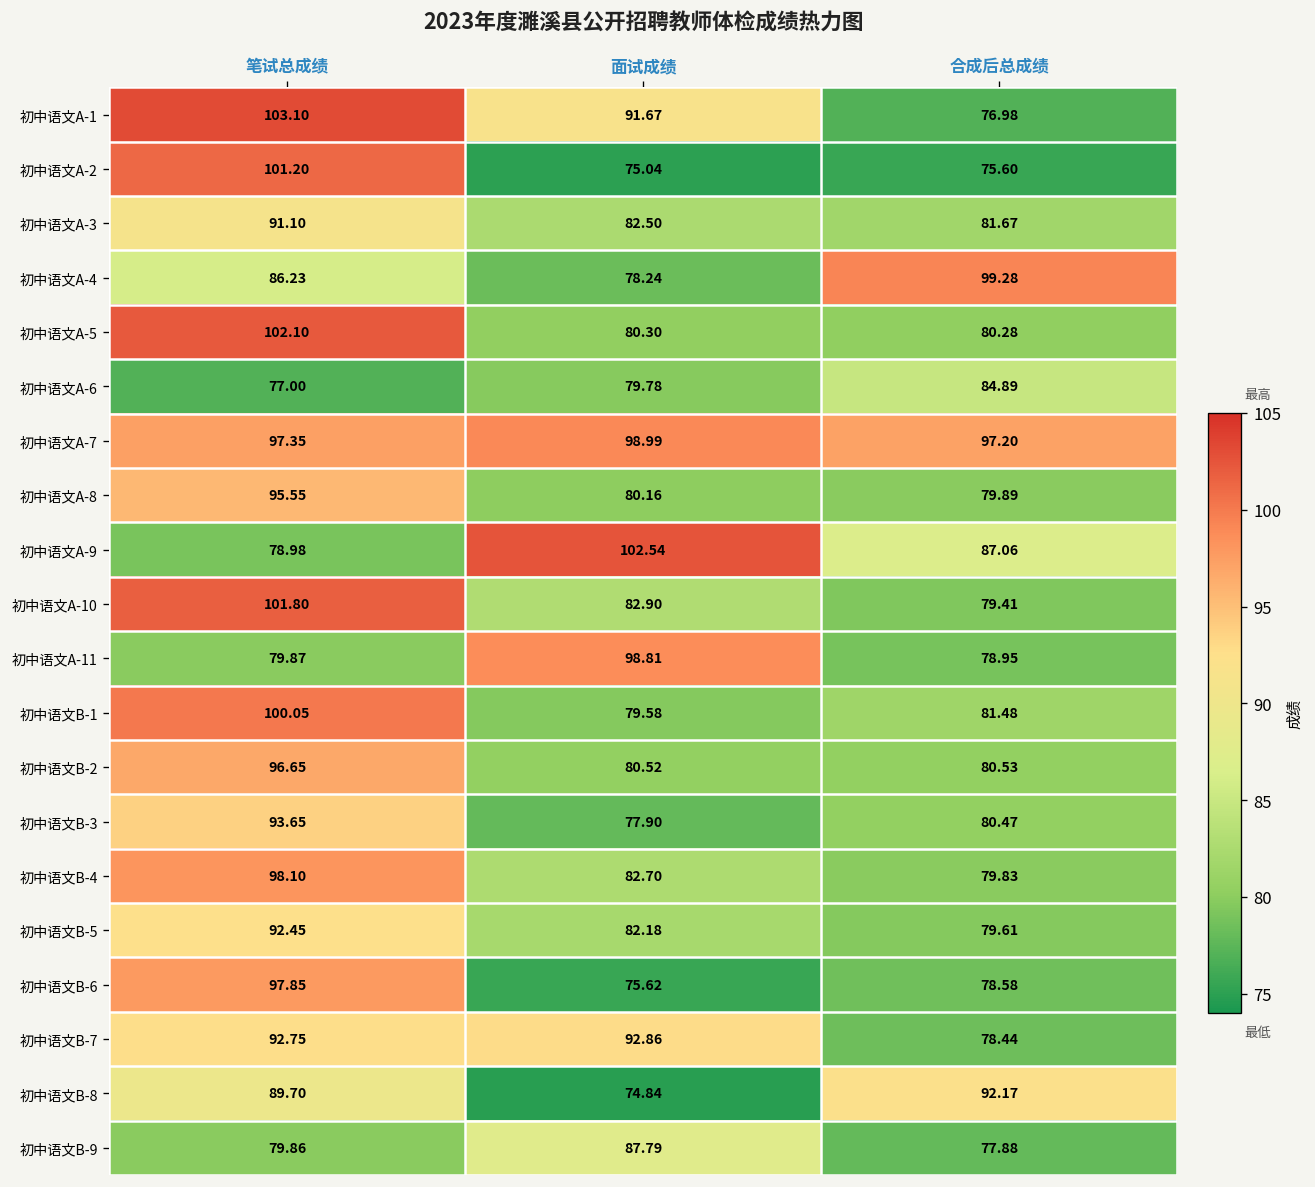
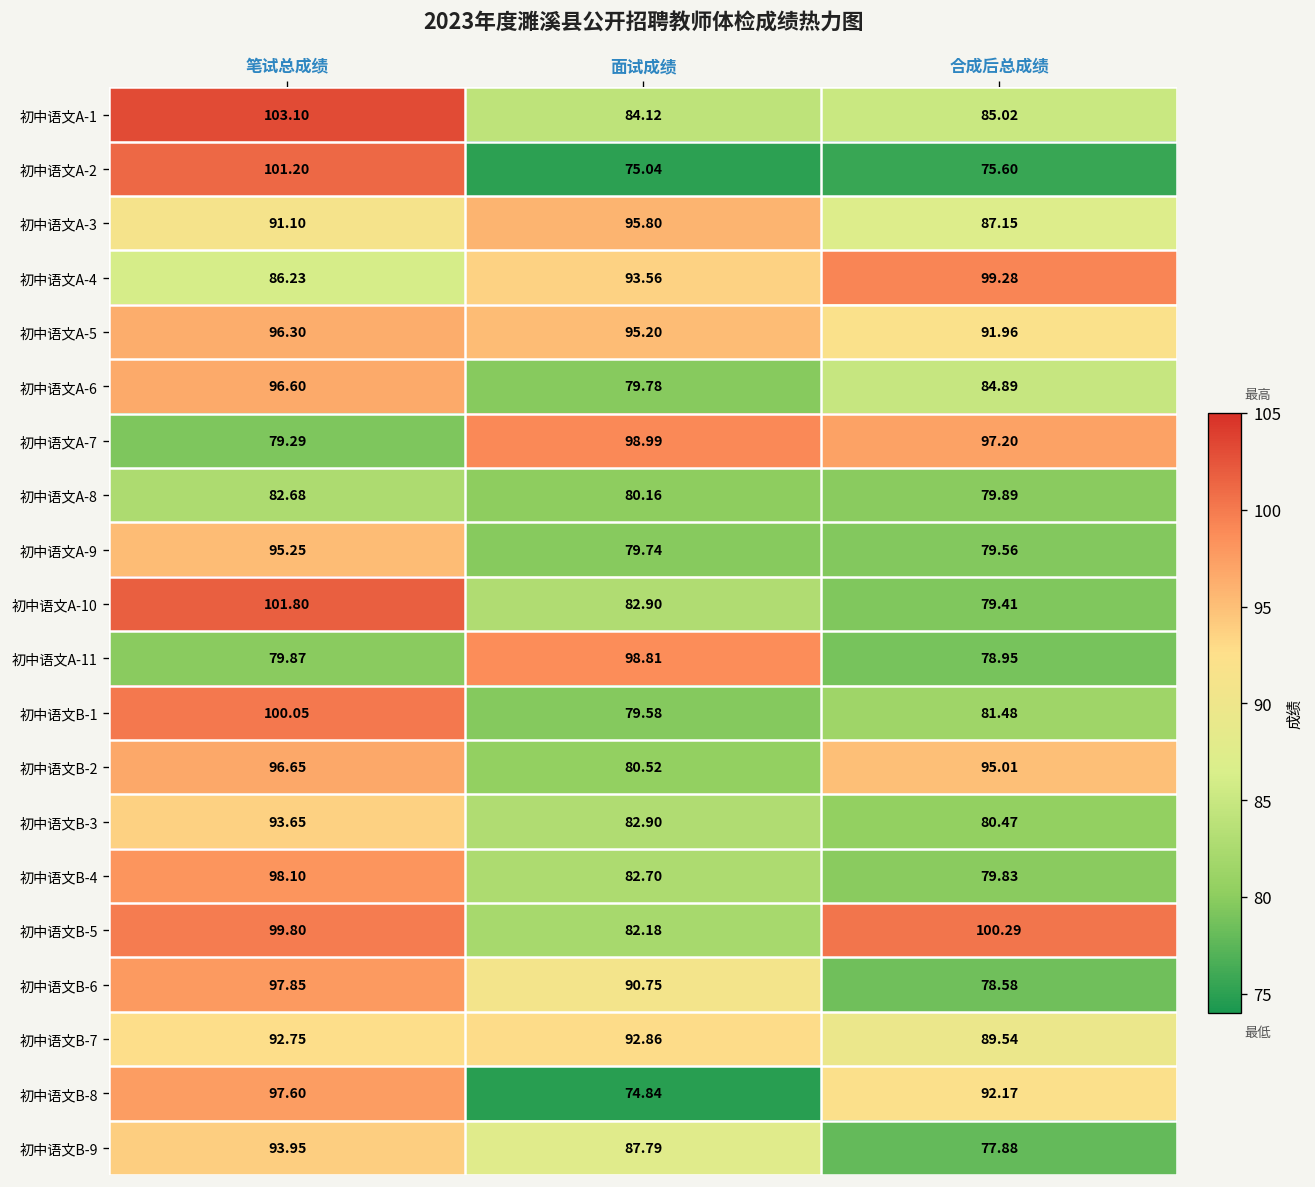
  {
    "初中语文A-1": {
      "笔试总成绩": 103.10,
-     "面试成绩": 91.67,
-     "合成后总成绩": 76.98
+     "面试成绩": 84.12,
+     "合成后总成绩": 85.02
    },
    "初中语文A-2": {
      "笔试总成绩": 101.20,
      "面试成绩": 75.04,
      "合成后总成绩": 75.60
    },
    "初中语文A-3": {
      "笔试总成绩": 91.10,
-     "面试成绩": 82.50,
-     "合成后总成绩": 81.67
+     "面试成绩": 95.80,
+     "合成后总成绩": 87.15
    },
    "初中语文A-4": {
      "笔试总成绩": 86.23,
-     "面试成绩": 78.24,
+     "面试成绩": 93.56,
      "合成后总成绩": 99.28
    },
    "初中语文A-5": {
-     "笔试总成绩": 102.10,
-     "面试成绩": 80.30,
-     "合成后总成绩": 80.28
+     "笔试总成绩": 96.30,
+     "面试成绩": 95.20,
+     "合成后总成绩": 91.96
    },
    "初中语文A-6": {
-     "笔试总成绩": 77.00,
+     "笔试总成绩": 96.60,
      "面试成绩": 79.78,
      "合成后总成绩": 84.89
    },
    "初中语文A-7": {
-     "笔试总成绩": 97.35,
+     "笔试总成绩": 79.29,
      "面试成绩": 98.99,
      "合成后总成绩": 97.20
    },
    "初中语文A-8": {
-     "笔试总成绩": 95.55,
+     "笔试总成绩": 82.68,
      "面试成绩": 80.16,
      "合成后总成绩": 79.89
    },
    "初中语文A-9": {
-     "笔试总成绩": 78.98,
-     "面试成绩": 102.54,
-     "合成后总成绩": 87.06
+     "笔试总成绩": 95.25,
+     "面试成绩": 79.74,
+     "合成后总成绩": 79.56
    },
    "初中语文A-10": {
      "笔试总成绩": 101.80,
      "面试成绩": 82.90,
      "合成后总成绩": 79.41
    },
    "初中语文A-11": {
      "笔试总成绩": 79.87,
      "面试成绩": 98.81,
      "合成后总成绩": 78.95
    },
    "初中语文B-1": {
      "笔试总成绩": 100.05,
      "面试成绩": 79.58,
      "合成后总成绩": 81.48
    },
    "初中语文B-2": {
      "笔试总成绩": 96.65,
      "面试成绩": 80.52,
-     "合成后总成绩": 80.53
+     "合成后总成绩": 95.01
    },
    "初中语文B-3": {
      "笔试总成绩": 93.65,
-     "面试成绩": 77.90,
+     "面试成绩": 82.90,
      "合成后总成绩": 80.47
    },
    "初中语文B-4": {
      "笔试总成绩": 98.10,
      "面试成绩": 82.70,
      "合成后总成绩": 79.83
    },
    "初中语文B-5": {
-     "笔试总成绩": 92.45,
+     "笔试总成绩": 99.80,
      "面试成绩": 82.18,
-     "合成后总成绩": 79.61
+     "合成后总成绩": 100.29
    },
    "初中语文B-6": {
      "笔试总成绩": 97.85,
-     "面试成绩": 75.62,
+     "面试成绩": 90.75,
      "合成后总成绩": 78.58
    },
    "初中语文B-7": {
      "笔试总成绩": 92.75,
      "面试成绩": 92.86,
-     "合成后总成绩": 78.44
+     "合成后总成绩": 89.54
    },
    "初中语文B-8": {
-     "笔试总成绩": 89.70,
+     "笔试总成绩": 97.60,
      "面试成绩": 74.84,
      "合成后总成绩": 92.17
    },
    "初中语文B-9": {
-     "笔试总成绩": 79.86,
+     "笔试总成绩": 93.95,
      "面试成绩": 87.79,
      "合成后总成绩": 77.88
    }
  }
